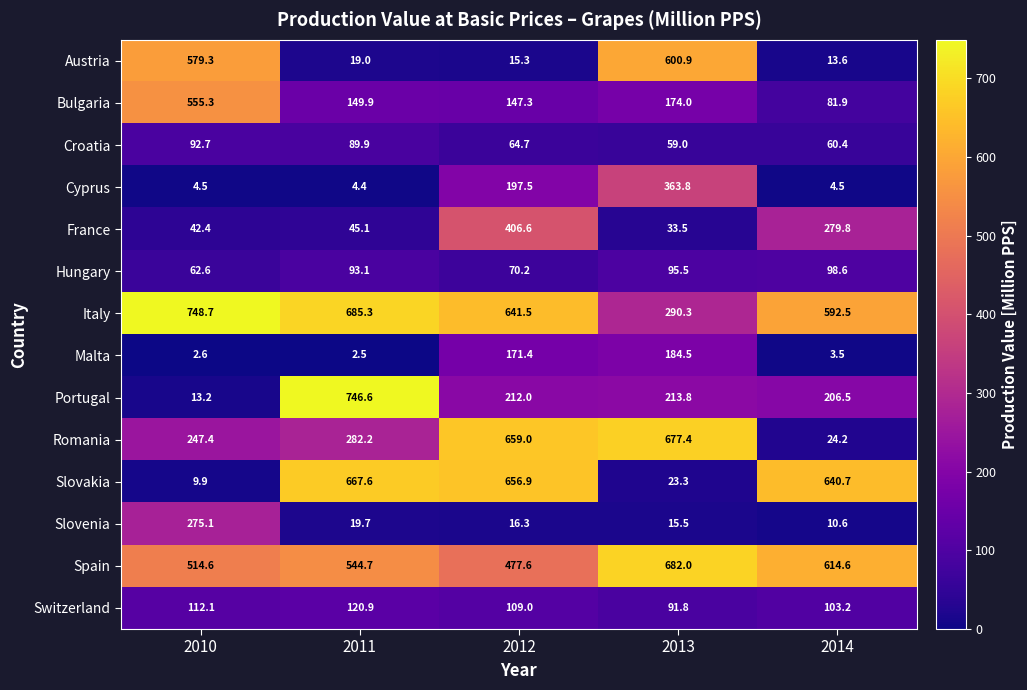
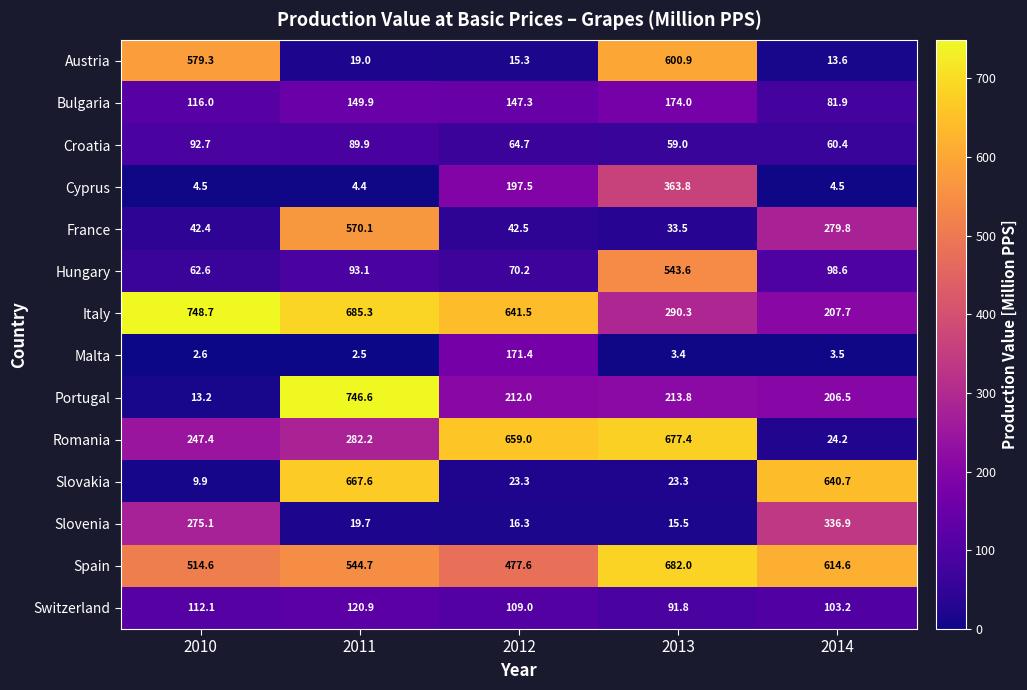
  {
    "Austria": {
      "2010": 579.3,
      "2011": 19.0,
      "2012": 15.3,
      "2013": 600.9,
      "2014": 13.6
    },
    "Bulgaria": {
-     "2010": 555.3,
+     "2010": 116.0,
      "2011": 149.9,
      "2012": 147.3,
      "2013": 174.0,
      "2014": 81.9
    },
    "Croatia": {
      "2010": 92.7,
      "2011": 89.9,
      "2012": 64.7,
      "2013": 59.0,
      "2014": 60.4
    },
    "Cyprus": {
      "2010": 4.5,
      "2011": 4.4,
      "2012": 197.5,
      "2013": 363.8,
      "2014": 4.5
    },
    "France": {
      "2010": 42.4,
-     "2011": 45.1,
-     "2012": 406.6,
+     "2011": 570.1,
+     "2012": 42.5,
      "2013": 33.5,
      "2014": 279.8
    },
    "Hungary": {
      "2010": 62.6,
      "2011": 93.1,
      "2012": 70.2,
-     "2013": 95.5,
+     "2013": 543.6,
      "2014": 98.6
    },
    "Italy": {
      "2010": 748.7,
      "2011": 685.3,
      "2012": 641.5,
      "2013": 290.3,
-     "2014": 592.5
+     "2014": 207.7
    },
    "Malta": {
      "2010": 2.6,
      "2011": 2.5,
      "2012": 171.4,
-     "2013": 184.5,
+     "2013": 3.4,
      "2014": 3.5
    },
    "Portugal": {
      "2010": 13.2,
      "2011": 746.6,
      "2012": 212.0,
      "2013": 213.8,
      "2014": 206.5
    },
    "Romania": {
      "2010": 247.4,
      "2011": 282.2,
      "2012": 659.0,
      "2013": 677.4,
      "2014": 24.2
    },
    "Slovakia": {
      "2010": 9.9,
      "2011": 667.6,
-     "2012": 656.9,
+     "2012": 23.3,
      "2013": 23.3,
      "2014": 640.7
    },
    "Slovenia": {
      "2010": 275.1,
      "2011": 19.7,
      "2012": 16.3,
      "2013": 15.5,
-     "2014": 10.6
+     "2014": 336.9
    },
    "Spain": {
      "2010": 514.6,
      "2011": 544.7,
      "2012": 477.6,
      "2013": 682.0,
      "2014": 614.6
    },
    "Switzerland": {
      "2010": 112.1,
      "2011": 120.9,
      "2012": 109.0,
      "2013": 91.8,
      "2014": 103.2
    }
  }
